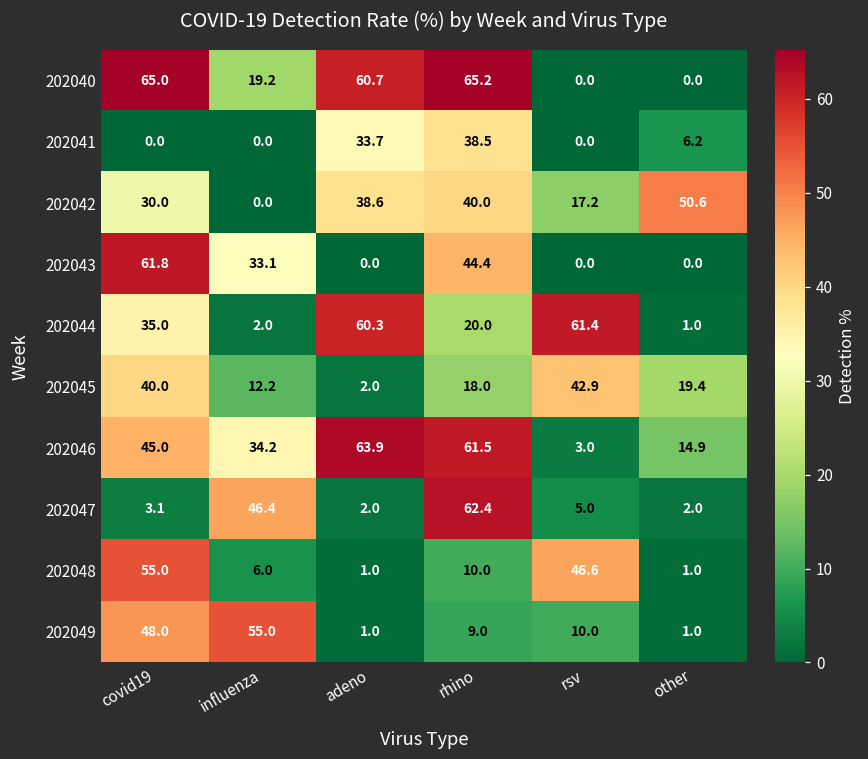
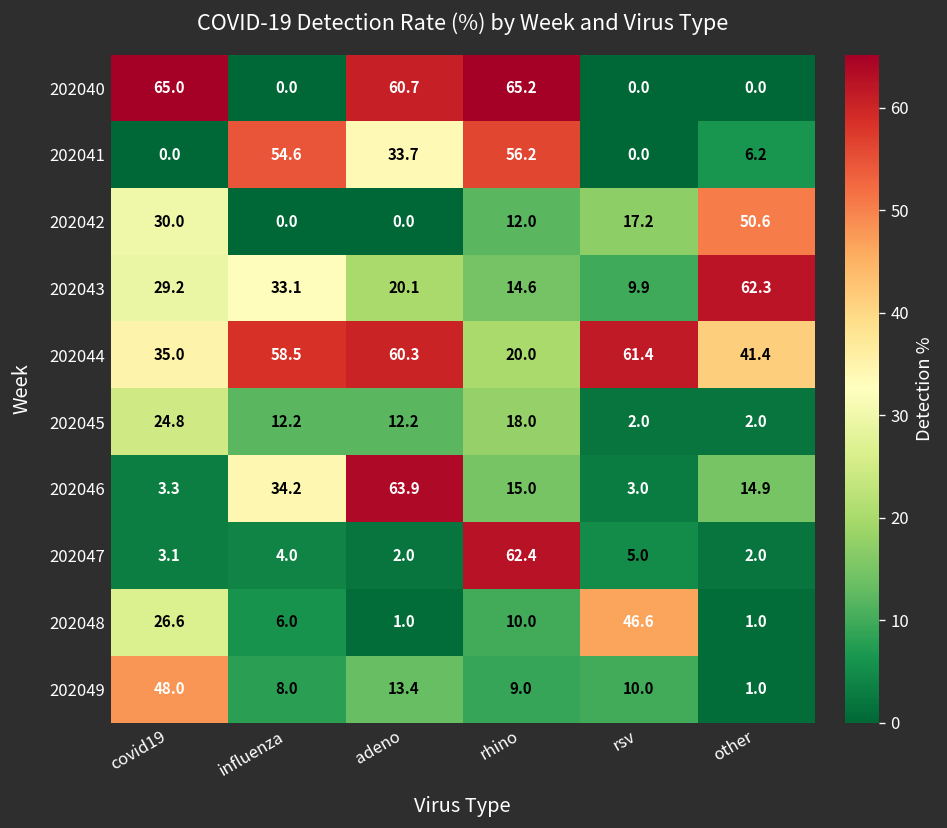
  {
    "202040": {
      "covid19": 65.0,
-     "influenza": 19.2,
+     "influenza": 0.0,
      "adeno": 60.7,
      "rhino": 65.2,
      "rsv": 0.0,
      "other": 0.0
    },
    "202041": {
      "covid19": 0.0,
-     "influenza": 0.0,
+     "influenza": 54.6,
      "adeno": 33.7,
-     "rhino": 38.5,
+     "rhino": 56.2,
      "rsv": 0.0,
      "other": 6.2
    },
    "202042": {
      "covid19": 30.0,
      "influenza": 0.0,
-     "adeno": 38.6,
-     "rhino": 40.0,
+     "adeno": 0.0,
+     "rhino": 12.0,
      "rsv": 17.2,
      "other": 50.6
    },
    "202043": {
-     "covid19": 61.8,
+     "covid19": 29.2,
      "influenza": 33.1,
-     "adeno": 0.0,
-     "rhino": 44.4,
-     "rsv": 0.0,
-     "other": 0.0
+     "adeno": 20.1,
+     "rhino": 14.6,
+     "rsv": 9.9,
+     "other": 62.3
    },
    "202044": {
      "covid19": 35.0,
-     "influenza": 2.0,
+     "influenza": 58.5,
      "adeno": 60.3,
      "rhino": 20.0,
      "rsv": 61.4,
-     "other": 1.0
+     "other": 41.4
    },
    "202045": {
-     "covid19": 40.0,
+     "covid19": 24.8,
      "influenza": 12.2,
-     "adeno": 2.0,
+     "adeno": 12.2,
      "rhino": 18.0,
-     "rsv": 42.9,
-     "other": 19.4
+     "rsv": 2.0,
+     "other": 2.0
    },
    "202046": {
-     "covid19": 45.0,
+     "covid19": 3.3,
      "influenza": 34.2,
      "adeno": 63.9,
-     "rhino": 61.5,
+     "rhino": 15.0,
      "rsv": 3.0,
      "other": 14.9
    },
    "202047": {
      "covid19": 3.1,
-     "influenza": 46.4,
+     "influenza": 4.0,
      "adeno": 2.0,
      "rhino": 62.4,
      "rsv": 5.0,
      "other": 2.0
    },
    "202048": {
-     "covid19": 55.0,
+     "covid19": 26.6,
      "influenza": 6.0,
      "adeno": 1.0,
      "rhino": 10.0,
      "rsv": 46.6,
      "other": 1.0
    },
    "202049": {
      "covid19": 48.0,
-     "influenza": 55.0,
-     "adeno": 1.0,
+     "influenza": 8.0,
+     "adeno": 13.4,
      "rhino": 9.0,
      "rsv": 10.0,
      "other": 1.0
    }
  }
